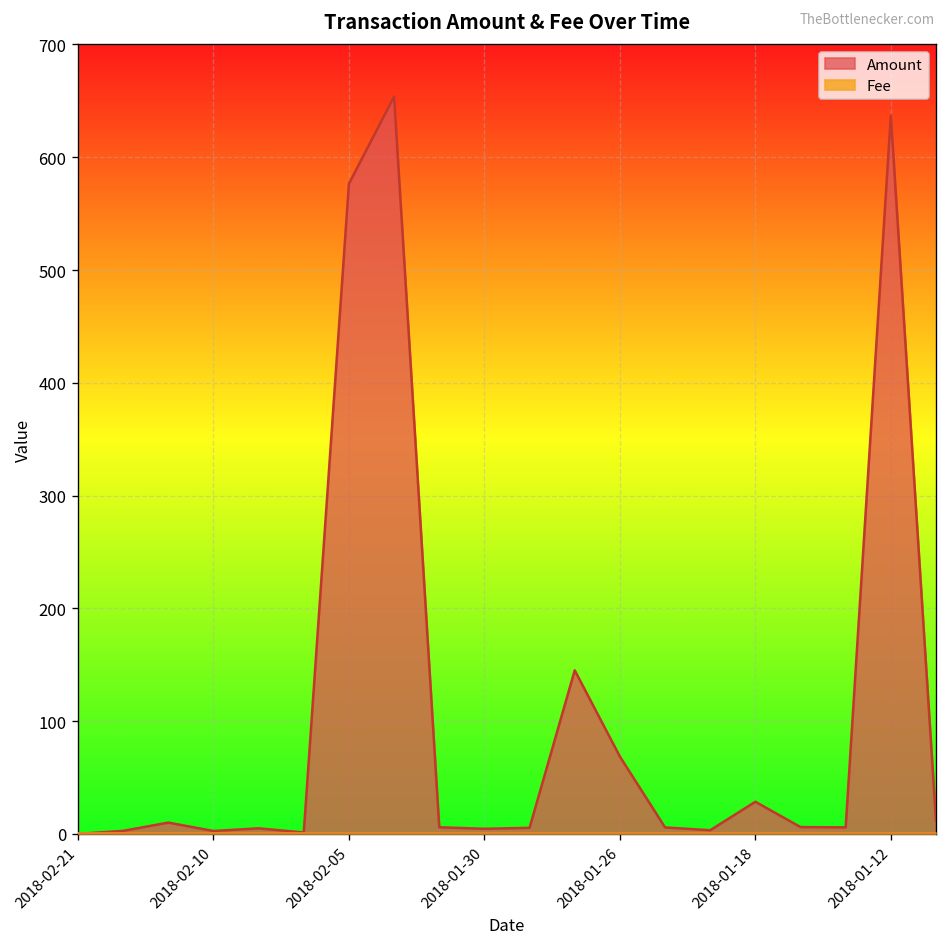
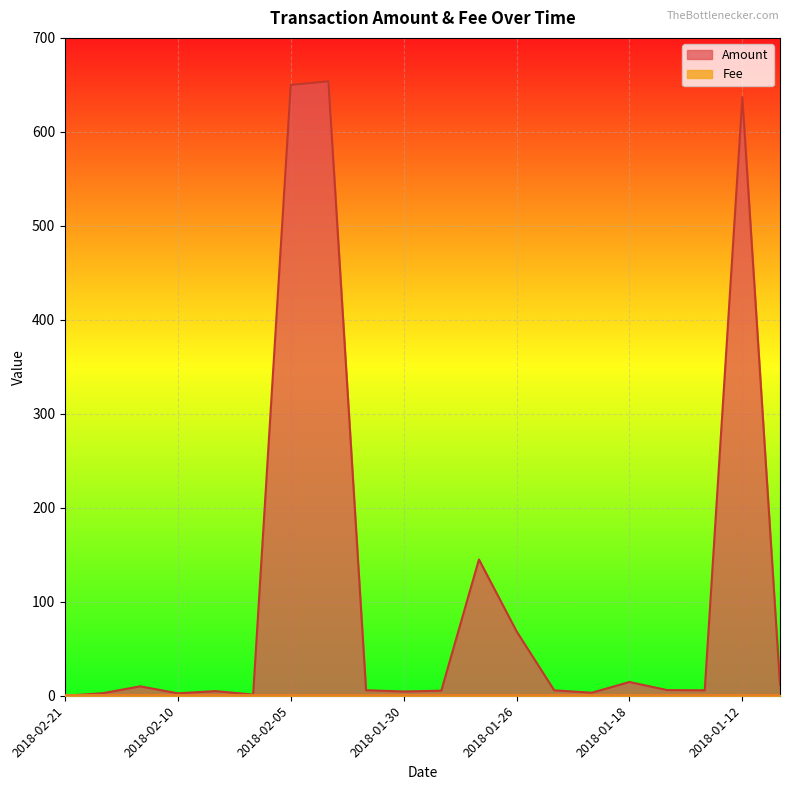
  {
    "Amount": {
-     "2018-02-05": 580,
+     "2018-02-05": 650,
      "2018-01-30": 0,
      "2018-01-26": 70,
-     "2018-01-18": 30,
+     "2018-01-18": 10,
      "2018-01-12": 640
    },
    "Fee": {
      "2018-02-05": 0,
      "2018-01-30": 0,
      "2018-01-26": 0,
      "2018-01-18": 0,
      "2018-01-12": 0
    }
  }
